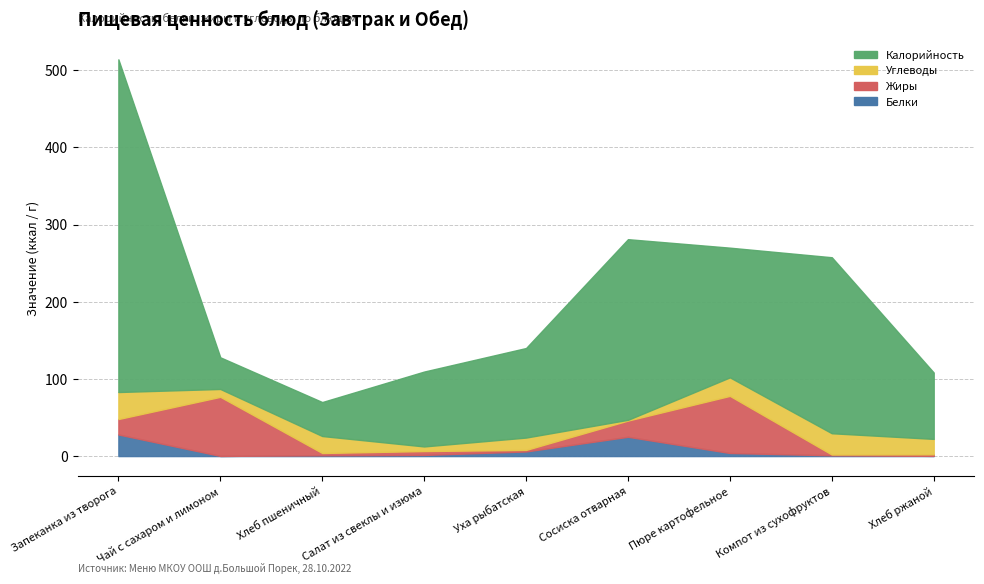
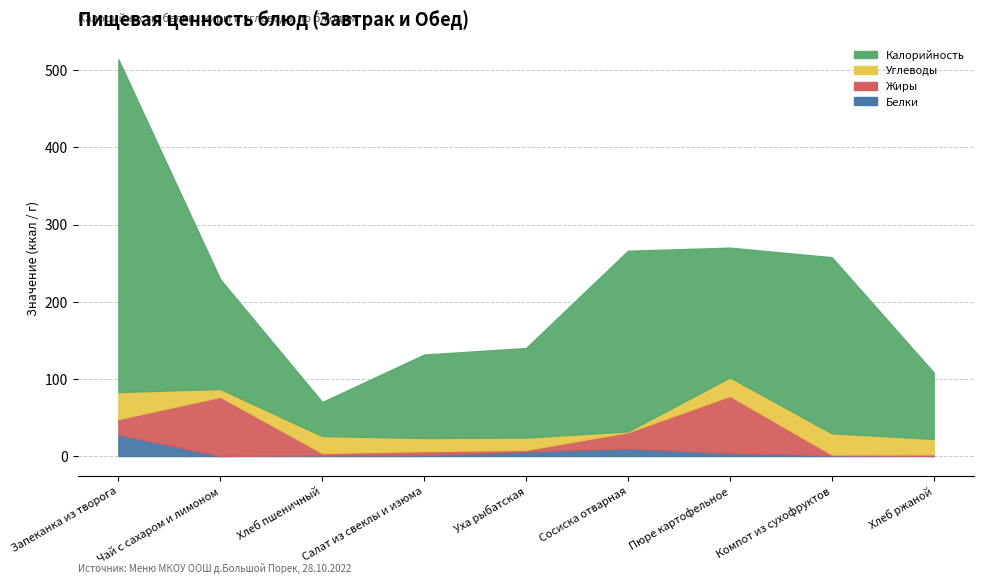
  {
    "Белки": {
      "Запеканка из творога": 30,
-     "Сосиска отварная": 30,
+     "Сосиска отварная": 10,
      "Пюре картофельное": 0
    },
    "Жиры": {
      "Запеканка из творога": 20,
      "Чай с сахаром и лимоном": 80,
      "Салат из свеклы и изюма": 10,
      "Пюре картофельное": 70
    },
    "Углеводы": {
      "Запеканка из творога": 40,
      "Чай с сахаром и лимоном": 10,
      "Хлеб пшеничный": 20,
-     "Салат из свеклы и изюма": 10,
+     "Салат из свеклы и изюма": 20,
      "Уха рыбатская": 20,
      "Пюре картофельное": 20,
      "Компот из сухофруктов": 30,
      "Хлеб ржаной": 20
    },
    "Калорийность": {
      "Запеканка из творога": 430,
-     "Чай с сахаром и лимоном": 40,
+     "Чай с сахаром и лимоном": 140,
      "Хлеб пшеничный": 40,
-     "Салат из свеклы и изюма": 100,
+     "Салат из свеклы и изюма": 110,
      "Уха рыбатская": 120,
      "Сосиска отварная": 230,
      "Пюре картофельное": 170,
      "Компот из сухофруктов": 230,
      "Хлеб ржаной": 90
    }
  }
